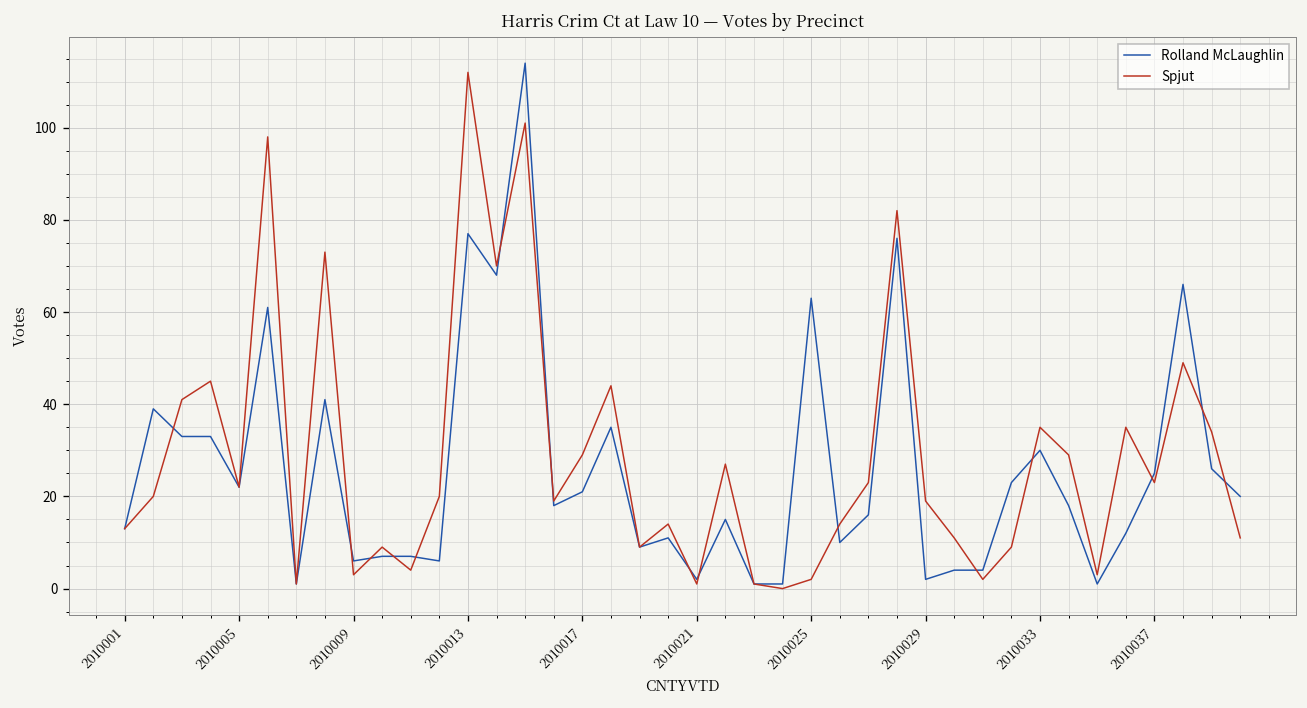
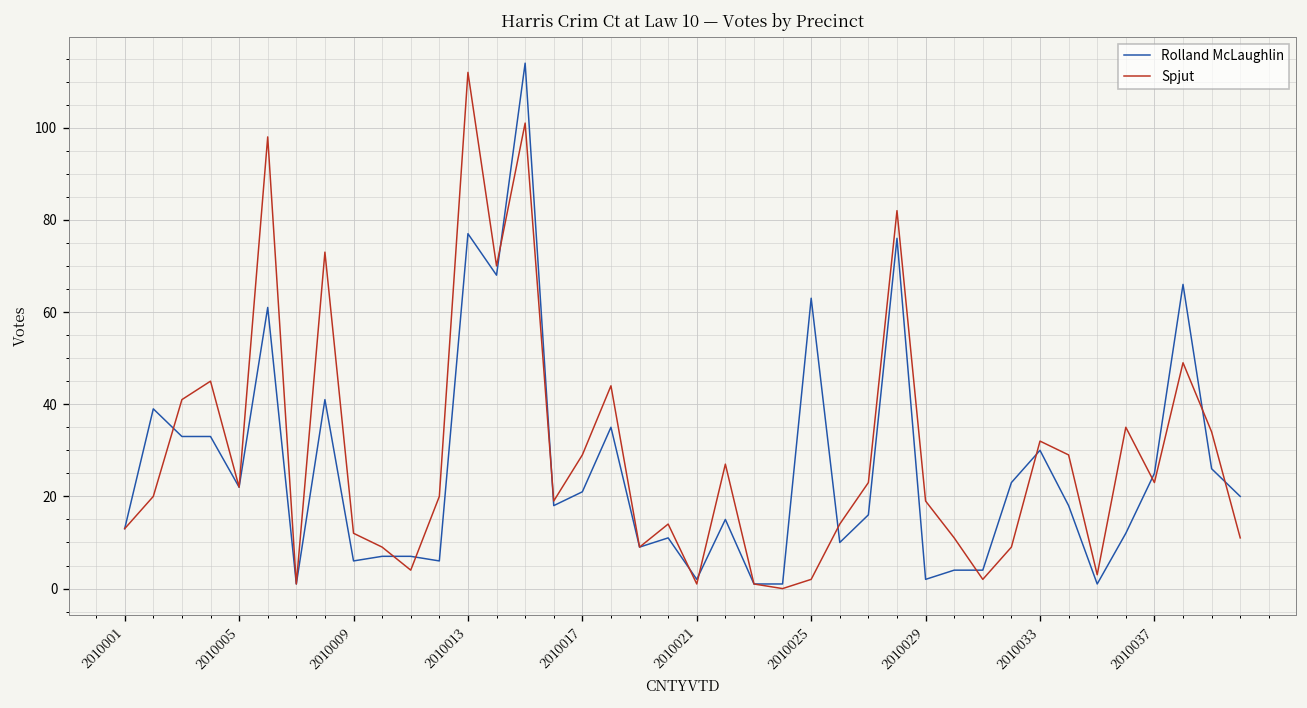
  {
    "Rolland McLaughlin": {
      "2010009": 6,
      "2010013": 77,
      "2010017": 21,
      "2010021": 2,
      "2010025": 63,
      "2010029": 2,
      "2010033": 30,
      "2010037": 25
    },
    "Spjut": {
-     "2010009": 3,
+     "2010009": 12,
      "2010013": 112,
      "2010017": 29,
      "2010021": 1,
      "2010025": 2,
      "2010029": 19,
-     "2010033": 35,
+     "2010033": 32,
      "2010037": 23
    }
  }
